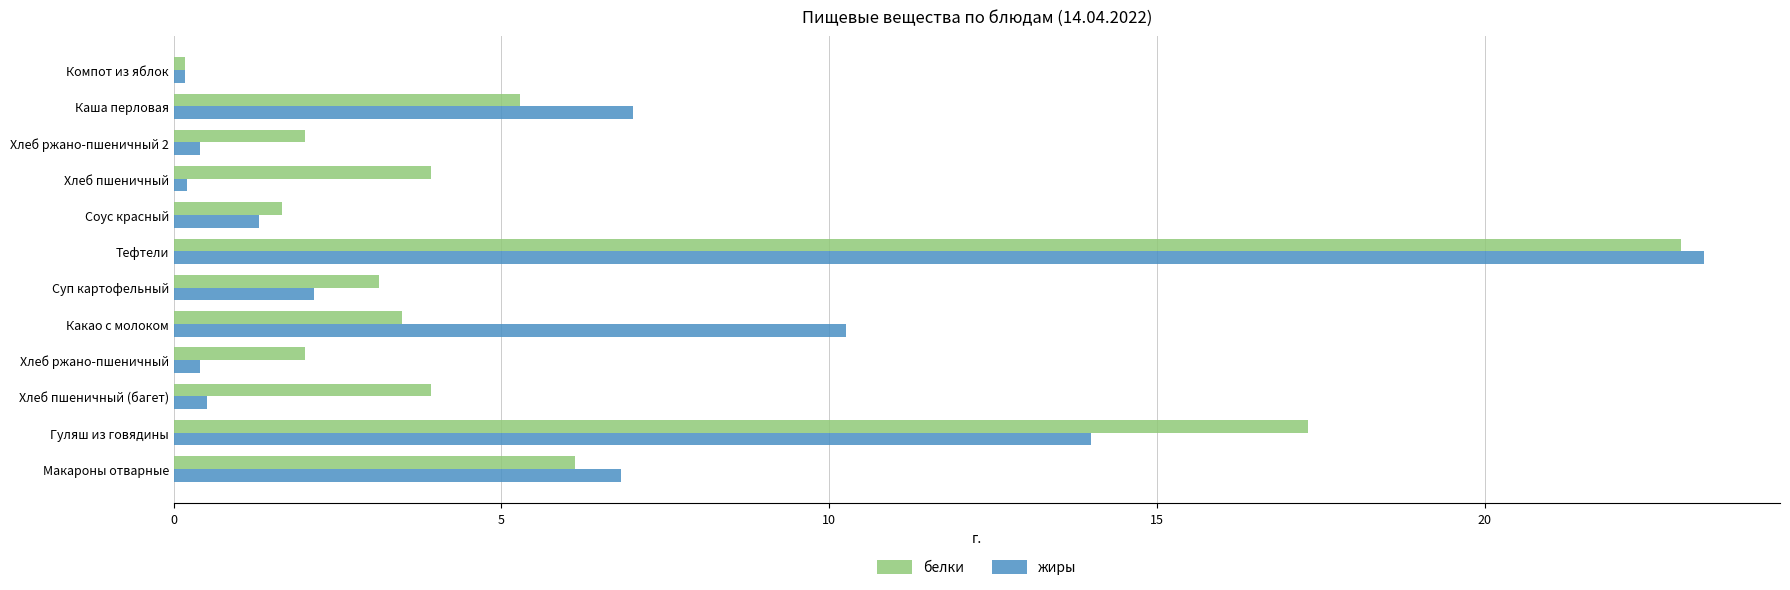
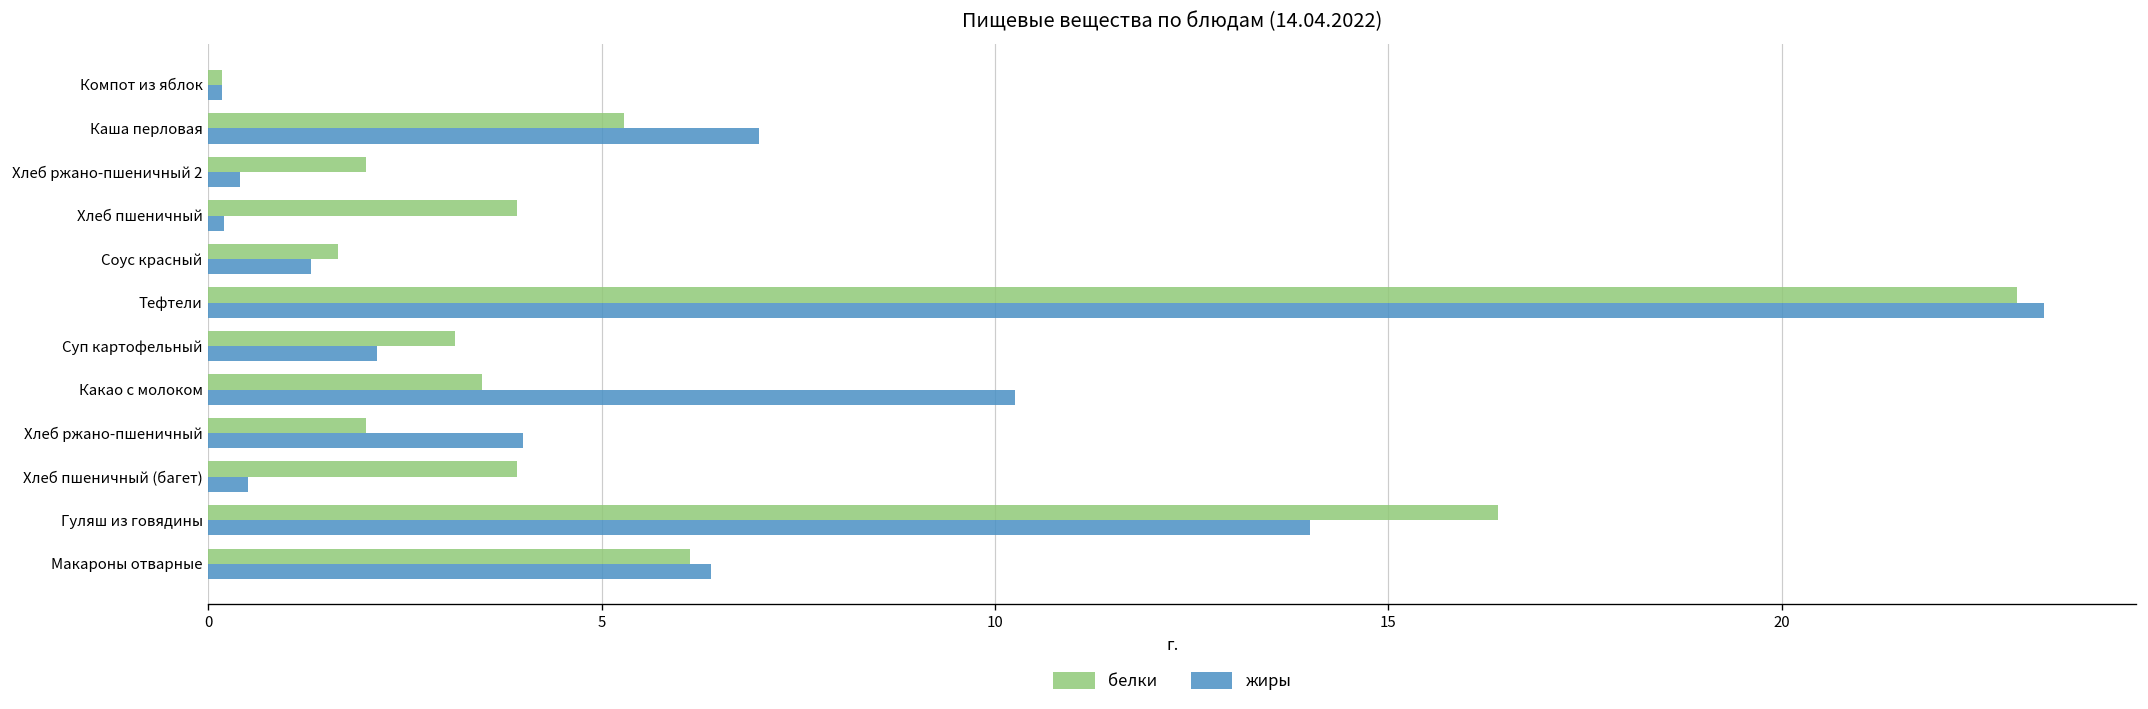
  {
    "белки": {
      "Компот из яблок": 0.2,
      "Каша перловая": 5.3,
      "Хлеб ржано-пшеничный 2": 2.0,
      "Хлеб пшеничный": 3.9,
      "Соус красный": 1.7,
      "Тефтели": 23.0,
      "Суп картофельный": 3.1,
      "Какао с молоком": 3.5,
      "Хлеб ржано-пшеничный": 2.0,
      "Хлеб пшеничный (багет)": 3.9,
-     "Гуляш из говядины": 17.3,
+     "Гуляш из говядины": 16.4,
      "Макароны отварные": 6.1
    },
    "жиры": {
      "Компот из яблок": 0.2,
      "Каша перловая": 7.0,
      "Хлеб ржано-пшеничный 2": 0.4,
      "Хлеб пшеничный": 0.2,
      "Соус красный": 1.3,
      "Тефтели": 23.3,
      "Суп картофельный": 2.1,
      "Какао с молоком": 10.3,
-     "Хлеб ржано-пшеничный": 0.4,
+     "Хлеб ржано-пшеничный": 4.0,
      "Хлеб пшеничный (багет)": 0.5,
      "Гуляш из говядины": 14.0,
-     "Макароны отварные": 6.8
+     "Макароны отварные": 6.4
    }
  }
